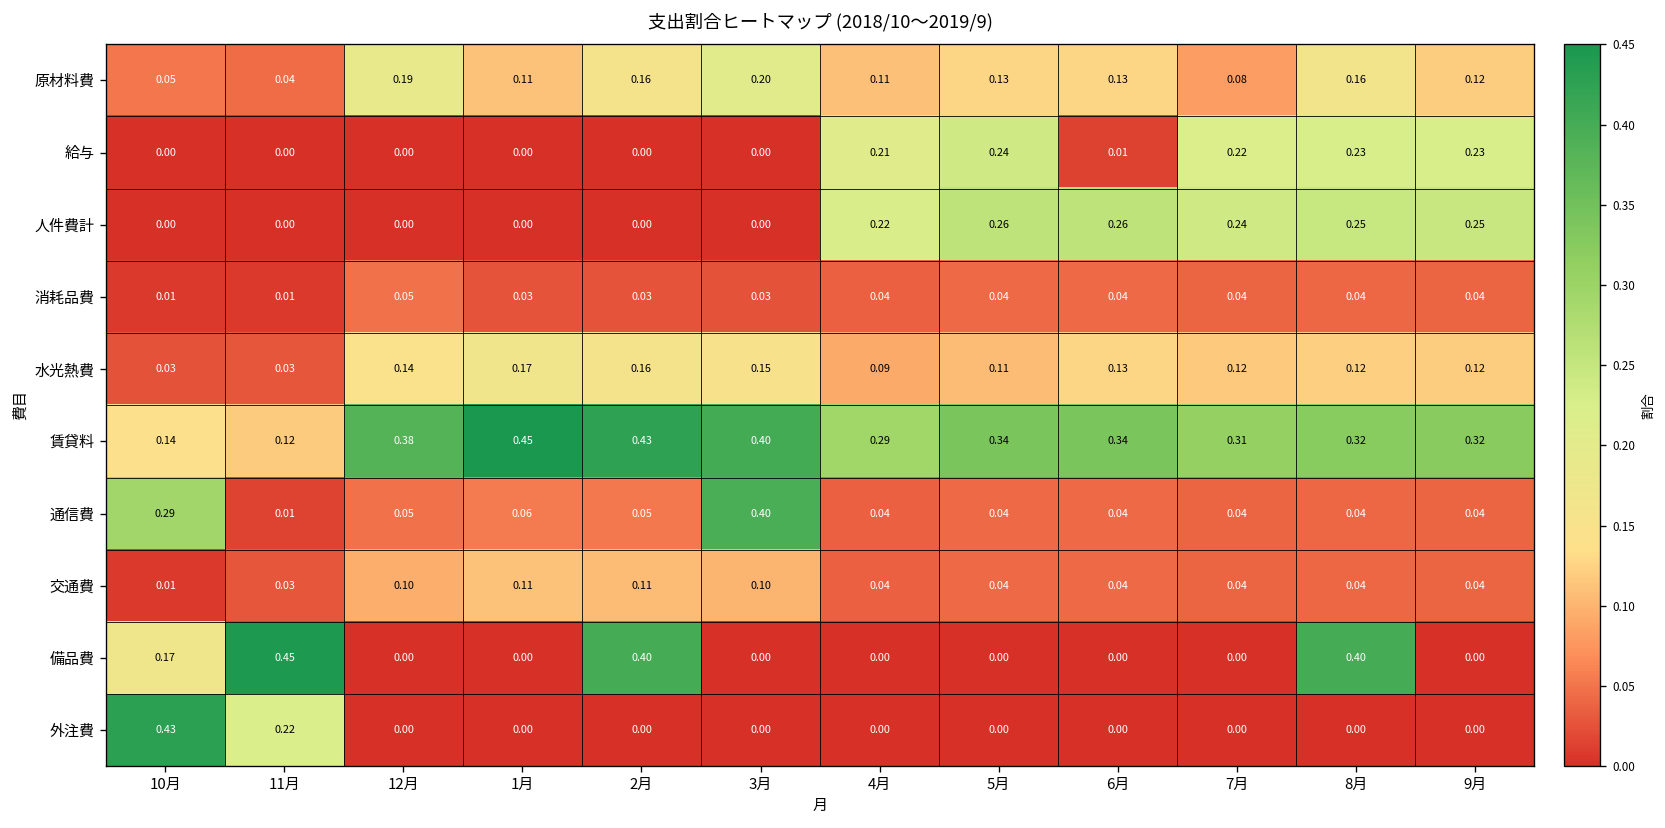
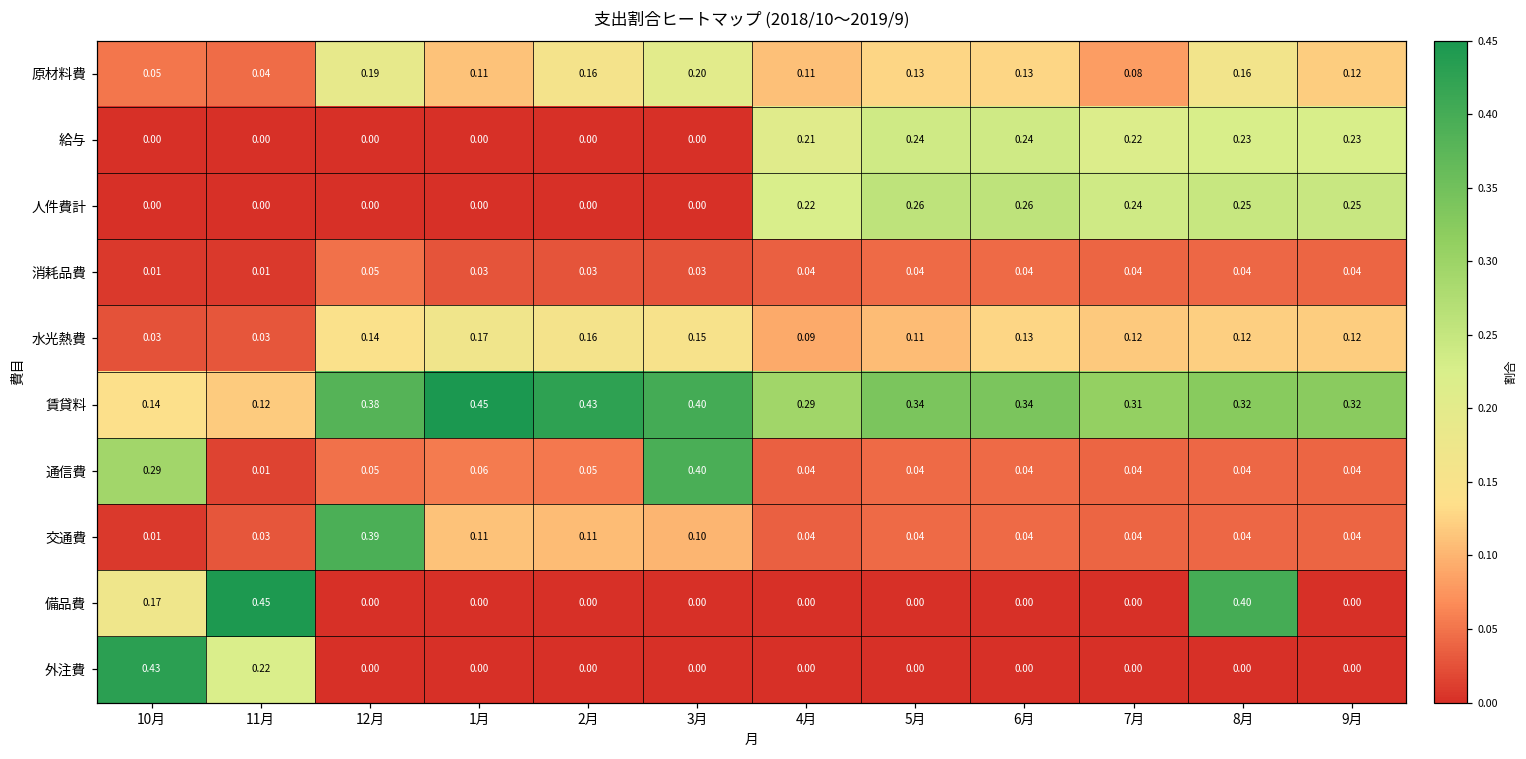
  {
    "原材料費": {
      "10月": 0.05,
      "11月": 0.04,
      "12月": 0.19,
      "1月": 0.11,
      "2月": 0.16,
      "3月": 0.20,
      "4月": 0.11,
      "5月": 0.13,
      "6月": 0.13,
      "7月": 0.08,
      "8月": 0.16,
      "9月": 0.12
    },
    "給与": {
      "10月": 0.00,
      "11月": 0.00,
      "12月": 0.00,
      "1月": 0.00,
      "2月": 0.00,
      "3月": 0.00,
      "4月": 0.21,
      "5月": 0.24,
-     "6月": 0.01,
+     "6月": 0.24,
      "7月": 0.22,
      "8月": 0.23,
      "9月": 0.23
    },
    "人件費計": {
      "10月": 0.00,
      "11月": 0.00,
      "12月": 0.00,
      "1月": 0.00,
      "2月": 0.00,
      "3月": 0.00,
      "4月": 0.22,
      "5月": 0.26,
      "6月": 0.26,
      "7月": 0.24,
      "8月": 0.25,
      "9月": 0.25
    },
    "消耗品費": {
      "10月": 0.01,
      "11月": 0.01,
      "12月": 0.05,
      "1月": 0.03,
      "2月": 0.03,
      "3月": 0.03,
      "4月": 0.04,
      "5月": 0.04,
      "6月": 0.04,
      "7月": 0.04,
      "8月": 0.04,
      "9月": 0.04
    },
    "水光熱費": {
      "10月": 0.03,
      "11月": 0.03,
      "12月": 0.14,
      "1月": 0.17,
      "2月": 0.16,
      "3月": 0.15,
      "4月": 0.09,
      "5月": 0.11,
      "6月": 0.13,
      "7月": 0.12,
      "8月": 0.12,
      "9月": 0.12
    },
    "賃貸料": {
      "10月": 0.14,
      "11月": 0.12,
      "12月": 0.38,
      "1月": 0.45,
      "2月": 0.43,
      "3月": 0.40,
      "4月": 0.29,
      "5月": 0.34,
      "6月": 0.34,
      "7月": 0.31,
      "8月": 0.32,
      "9月": 0.32
    },
    "通信費": {
      "10月": 0.29,
      "11月": 0.01,
      "12月": 0.05,
      "1月": 0.06,
      "2月": 0.05,
      "3月": 0.40,
      "4月": 0.04,
      "5月": 0.04,
      "6月": 0.04,
      "7月": 0.04,
      "8月": 0.04,
      "9月": 0.04
    },
    "交通費": {
      "10月": 0.01,
      "11月": 0.03,
-     "12月": 0.10,
+     "12月": 0.39,
      "1月": 0.11,
      "2月": 0.11,
      "3月": 0.10,
      "4月": 0.04,
      "5月": 0.04,
      "6月": 0.04,
      "7月": 0.04,
      "8月": 0.04,
      "9月": 0.04
    },
    "備品費": {
      "10月": 0.17,
      "11月": 0.45,
      "12月": 0.00,
      "1月": 0.00,
-     "2月": 0.40,
+     "2月": 0.00,
      "3月": 0.00,
      "4月": 0.00,
      "5月": 0.00,
      "6月": 0.00,
      "7月": 0.00,
      "8月": 0.40,
      "9月": 0.00
    },
    "外注費": {
      "10月": 0.43,
      "11月": 0.22,
      "12月": 0.00,
      "1月": 0.00,
      "2月": 0.00,
      "3月": 0.00,
      "4月": 0.00,
      "5月": 0.00,
      "6月": 0.00,
      "7月": 0.00,
      "8月": 0.00,
      "9月": 0.00
    }
  }
